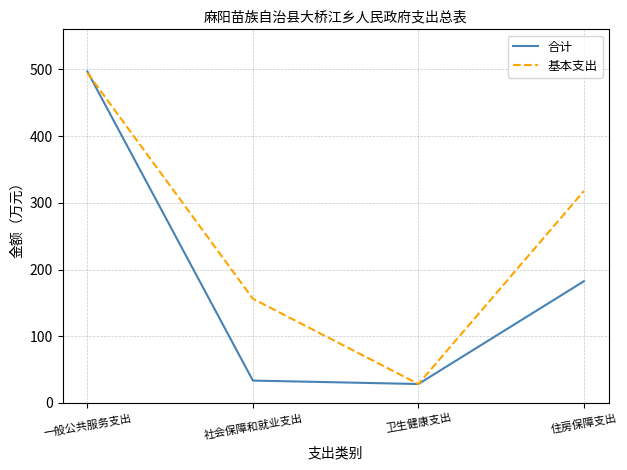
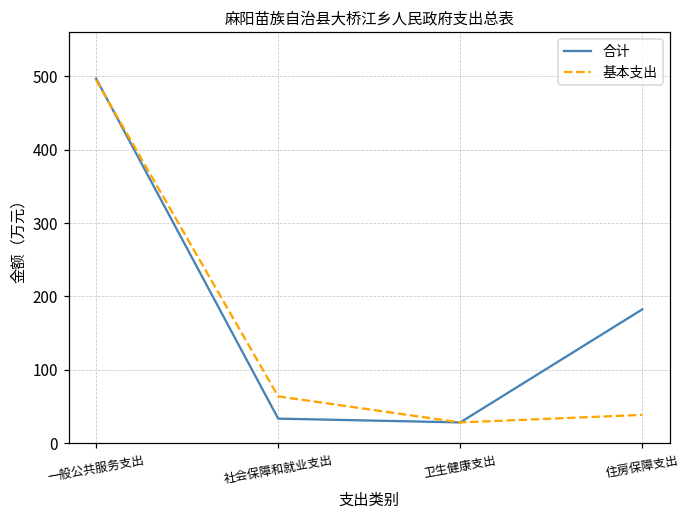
  {
    "合计": {
      "社会保障和就业支出": 30,
      "住房保障支出": 180
    },
    "基本支出": {
-     "社会保障和就业支出": 160,
-     "住房保障支出": 320
+     "社会保障和就业支出": 60,
+     "住房保障支出": 40
    }
  }
